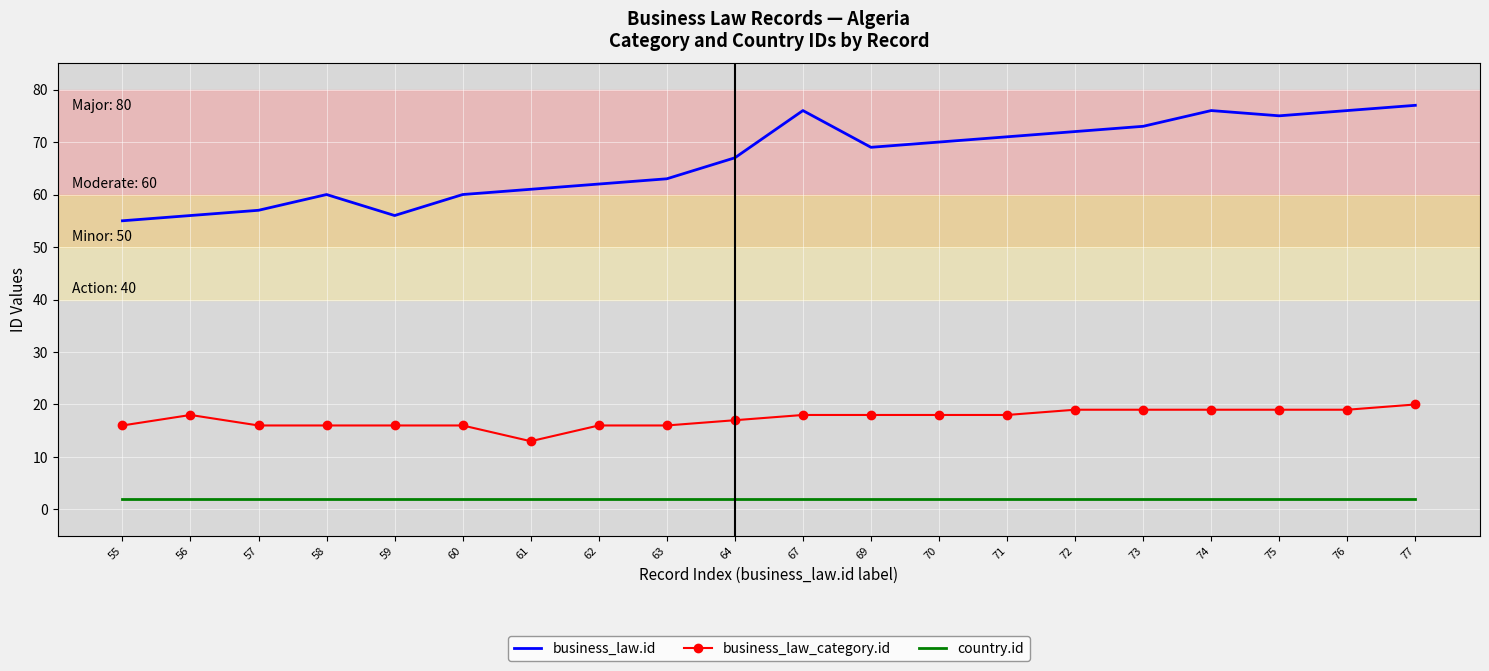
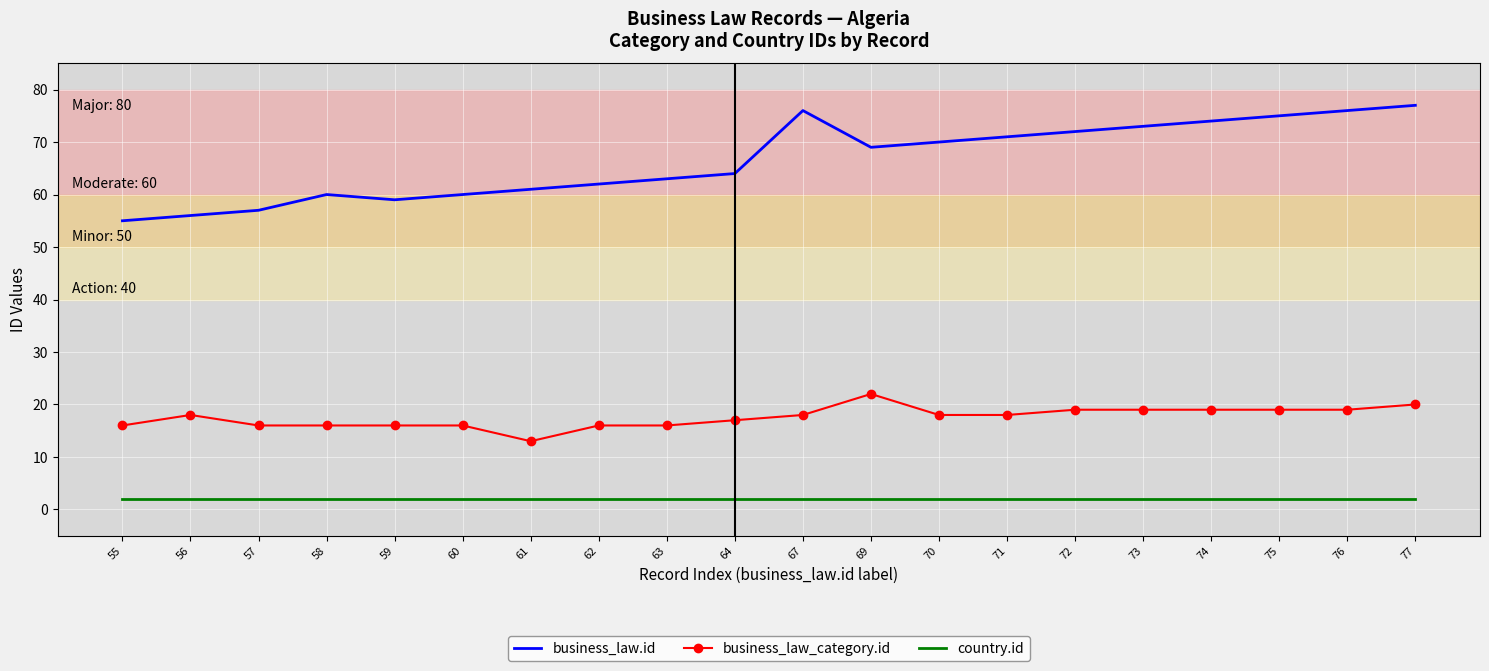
  {
    "business_law.id": {
      "56": 56,
      "57": 57,
      "58": 60,
-     "59": 56,
+     "59": 59,
      "60": 60,
      "61": 61,
      "62": 62,
      "63": 63,
-     "64": 67,
+     "64": 64,
      "67": 76,
      "69": 69,
      "70": 70,
      "71": 71,
      "72": 72,
      "73": 73,
-     "74": 76,
+     "74": 74,
      "75": 75,
      "76": 76,
      "77": 77
    },
    "business_law_category.id": {
      "55": 16,
      "56": 18,
      "57": 16,
      "58": 16,
      "59": 16,
      "60": 16,
      "61": 13,
      "62": 16,
      "63": 16,
      "64": 17,
      "67": 18,
-     "69": 18,
+     "69": 22,
      "70": 18,
      "71": 18,
      "72": 19,
      "73": 19,
      "74": 19,
      "75": 19,
      "76": 19,
      "77": 20
    },
    "country.id": {
      "55": 2,
      "56": 2,
      "57": 2,
      "58": 2,
      "59": 2,
      "60": 2,
      "61": 2,
      "62": 2,
      "63": 2,
      "64": 2,
      "67": 2,
      "69": 2,
      "70": 2,
      "71": 2,
      "72": 2,
      "73": 2,
      "74": 2,
      "75": 2,
      "76": 2,
      "77": 2
    }
  }
